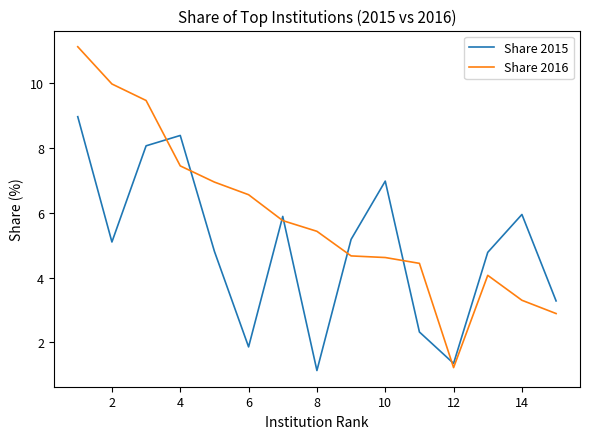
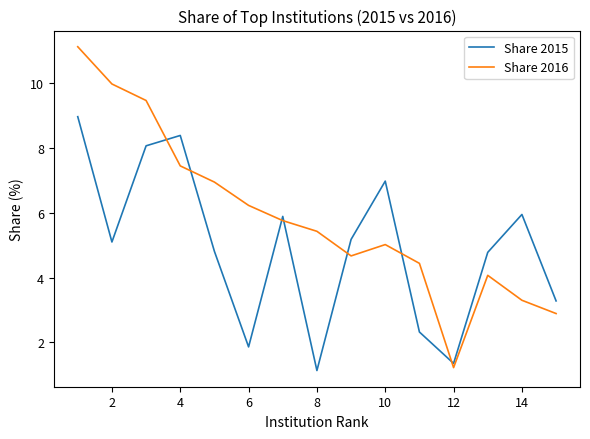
  {
    "Share 2015": {
      "2": 5.1,
      "4": 8.4,
      "6": 1.9,
      "8": 1.1,
      "10": 7.0,
      "12": 1.4,
      "14": 6.0
    },
    "Share 2016": {
      "2": 10.0,
      "4": 7.5,
-     "6": 6.6,
+     "6": 6.2,
      "8": 5.4,
-     "10": 4.6,
+     "10": 5.0,
      "12": 1.2,
      "14": 3.3
    }
  }
